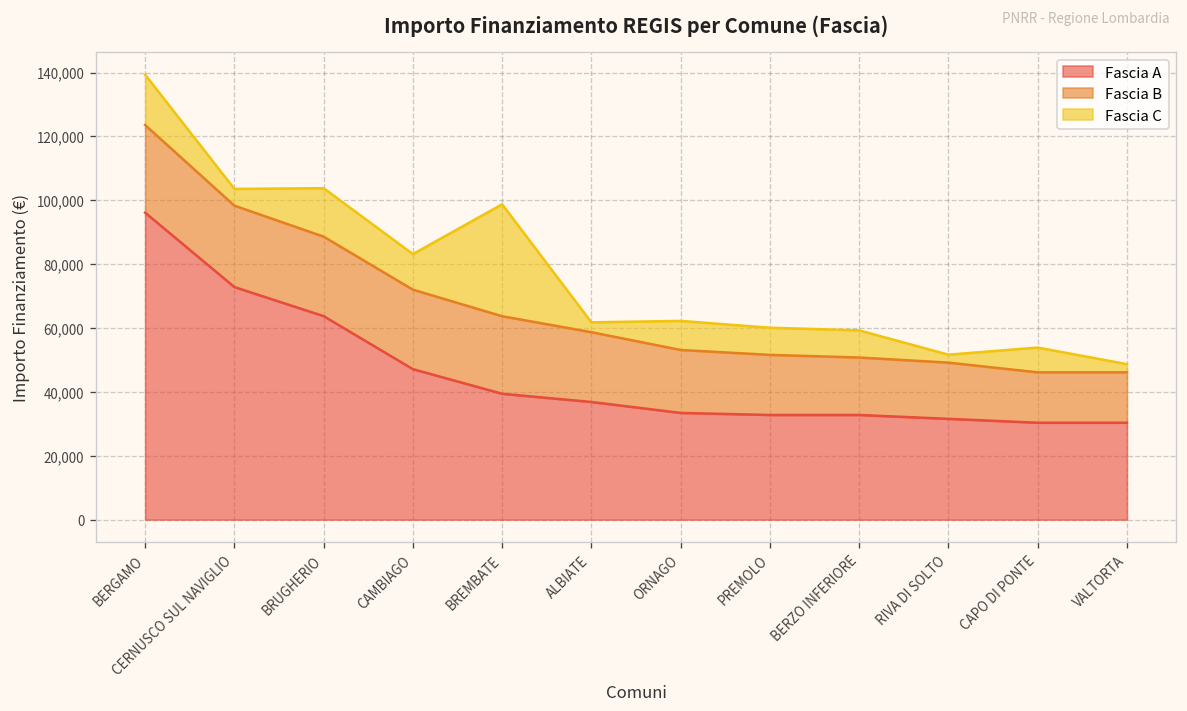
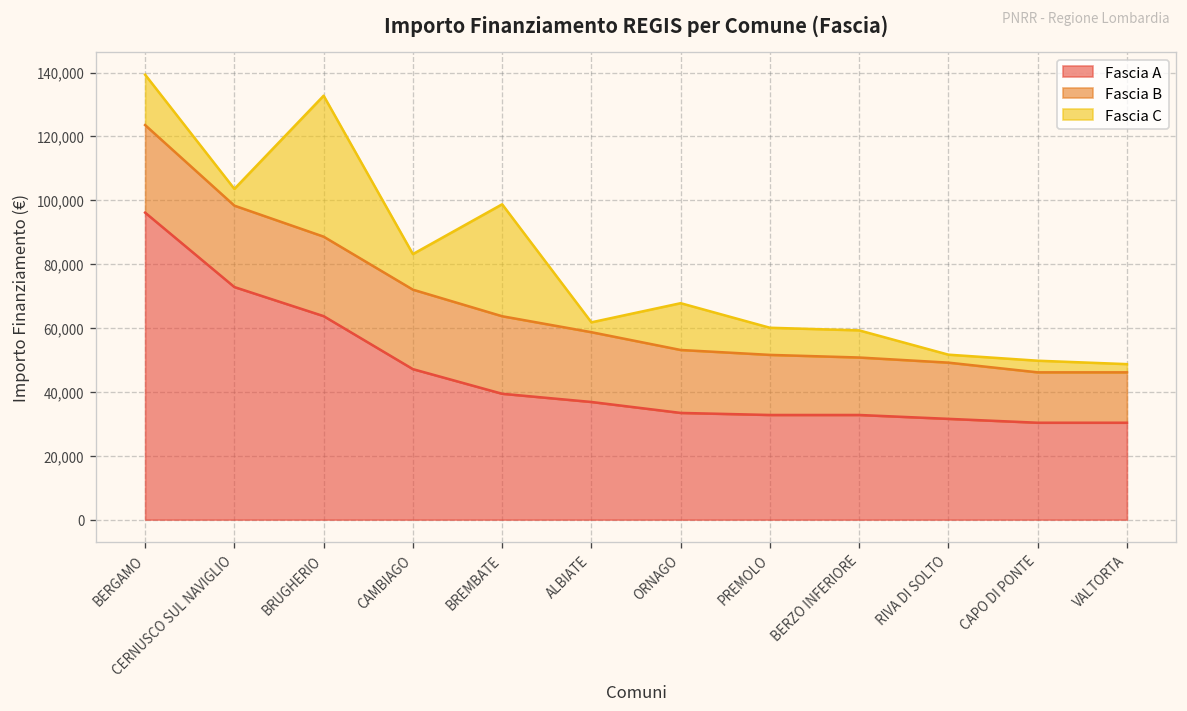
  {
    "Fascia C": {
      "BERGAMO": "16,000",
      "CERNUSCO SUL NAVIGLIO": "5,000",
-     "BRUGHERIO": "15,000",
+     "BRUGHERIO": "44,000",
      "CAMBIAGO": "11,000",
      "BREMBATE": "35,000",
      "ALBIATE": "3,000",
-     "ORNAGO": "9,000",
+     "ORNAGO": "15,000",
      "PREMOLO": "8,000",
      "BERZO INFERIORE": "8,000",
      "RIVA DI SOLTO": "2,000",
-     "CAPO DI PONTE": "8,000",
+     "CAPO DI PONTE": "4,000",
      "VALTORTA": "3,000"
    }
  }
